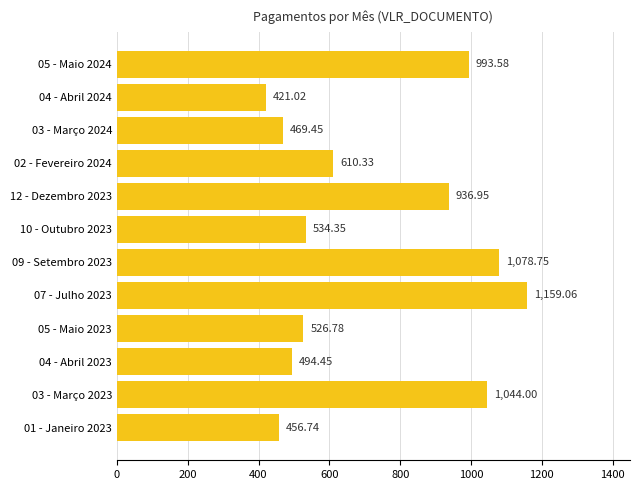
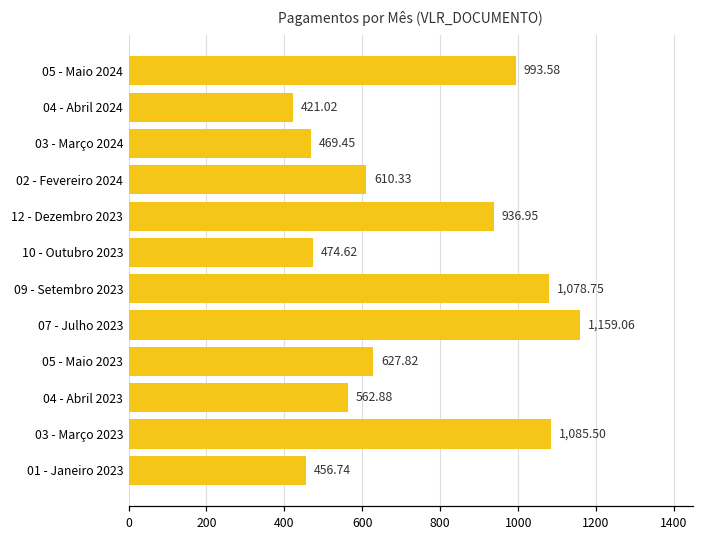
  {
    "05 - Maio 2024": "993.58",
    "04 - Abril 2024": "421.02",
    "03 - Março 2024": "469.45",
    "02 - Fevereiro 2024": "610.33",
    "12 - Dezembro 2023": "936.95",
-   "10 - Outubro 2023": "534.35",
+   "10 - Outubro 2023": "474.62",
    "09 - Setembro 2023": "1,078.75",
    "07 - Julho 2023": "1,159.06",
-   "05 - Maio 2023": "526.78",
-   "04 - Abril 2023": "494.45",
-   "03 - Março 2023": "1,044.00",
+   "05 - Maio 2023": "627.82",
+   "04 - Abril 2023": "562.88",
+   "03 - Março 2023": "1,085.50",
    "01 - Janeiro 2023": "456.74"
  }
